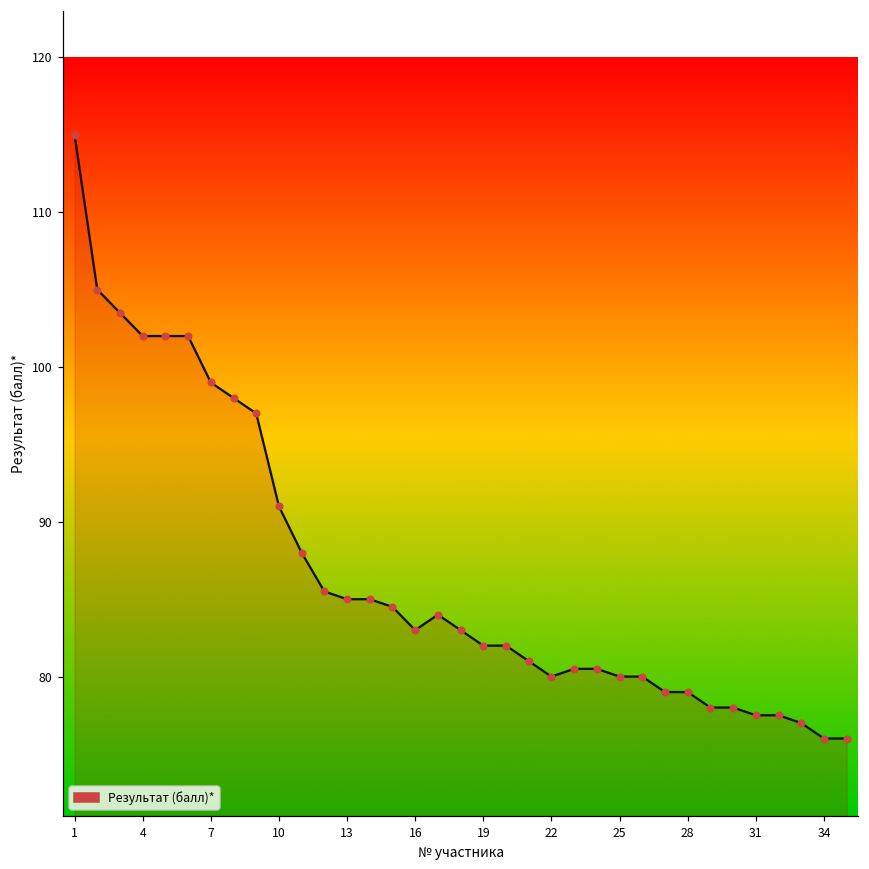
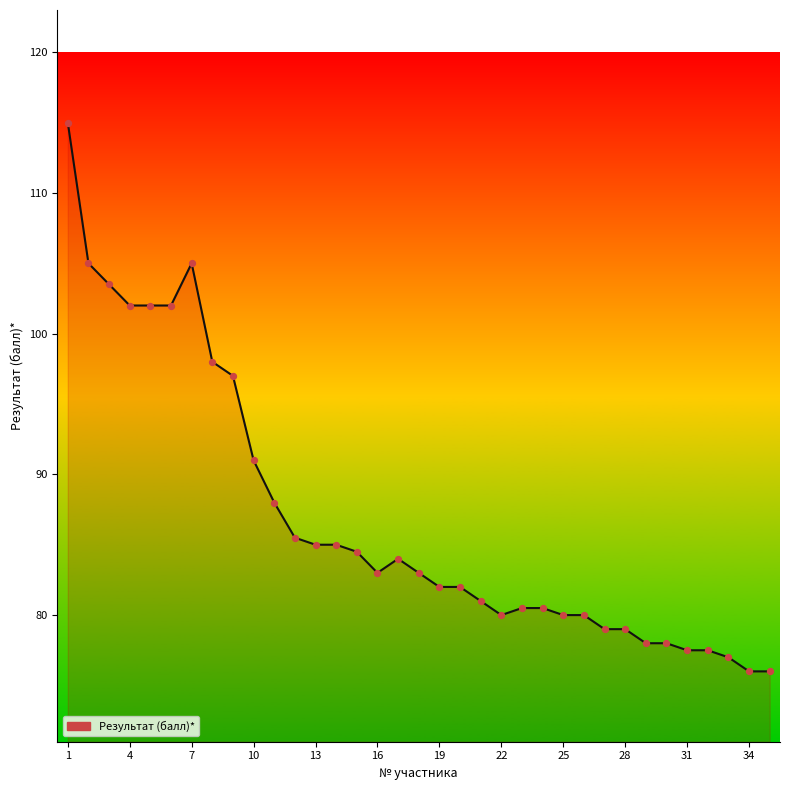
  {
    "1": 115,
    "4": 102,
-   "7": 99,
+   "7": 105,
    "10": 91,
    "13": 85,
    "16": 83,
    "19": 82,
    "22": 80,
    "25": 80,
    "28": 79,
    "31": 77.5,
    "34": 76
  }
